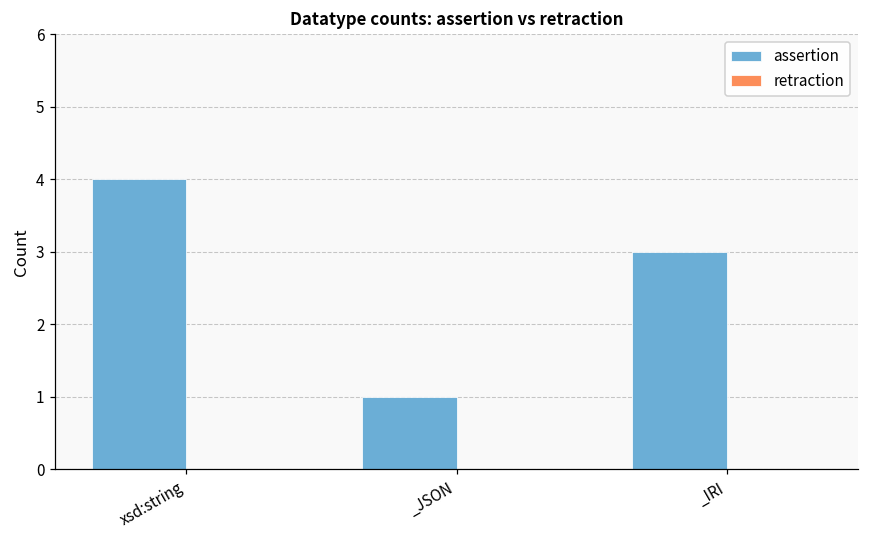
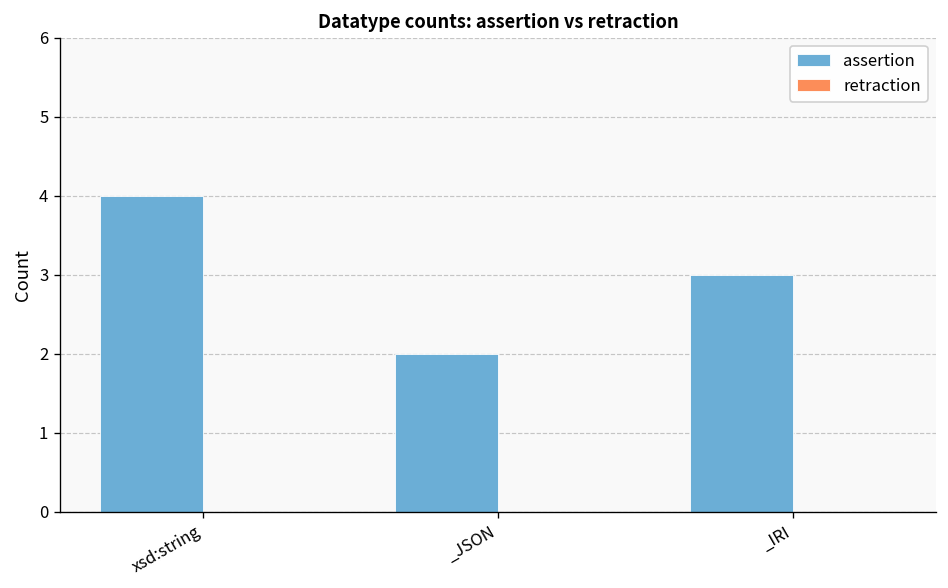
  {
    "assertion": {
      "xsd:string": 4,
-     "_JSON": 1,
+     "_JSON": 2,
      "_IRI": 3
    },
    "retraction": {
      "xsd:string": 0,
      "_JSON": 0,
      "_IRI": 0
    }
  }
